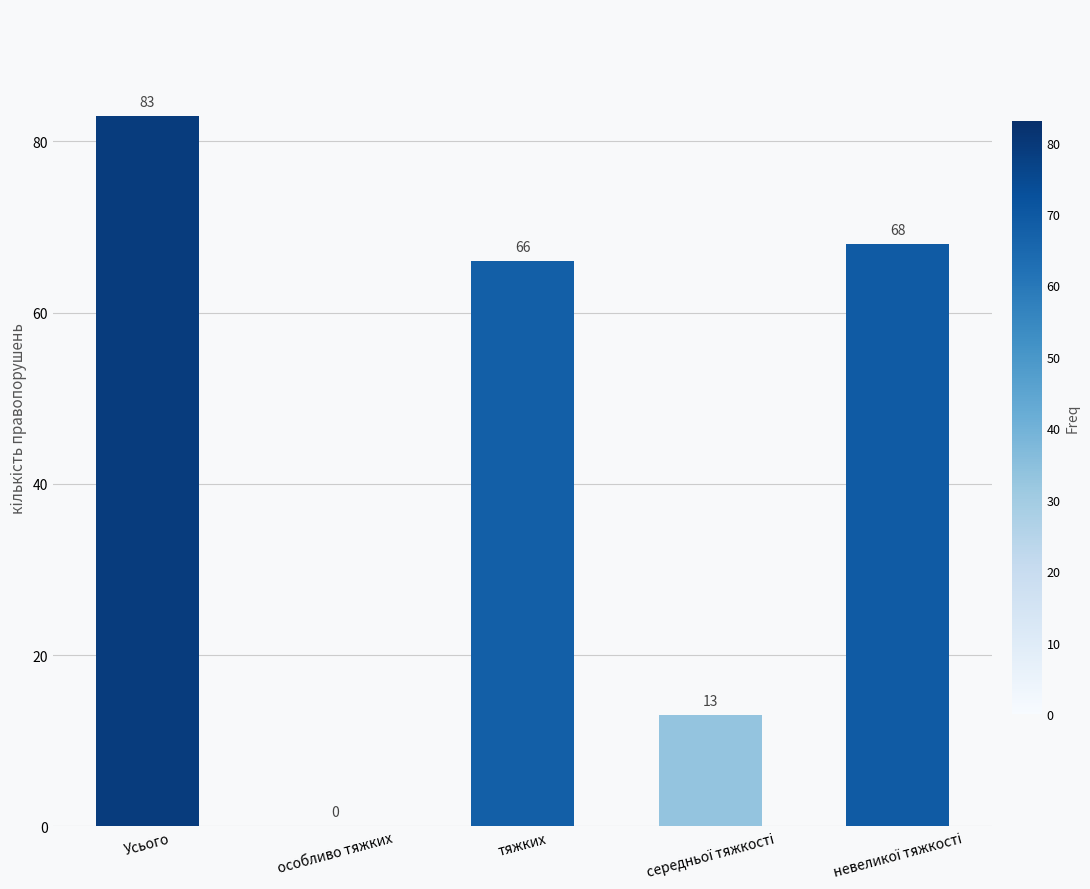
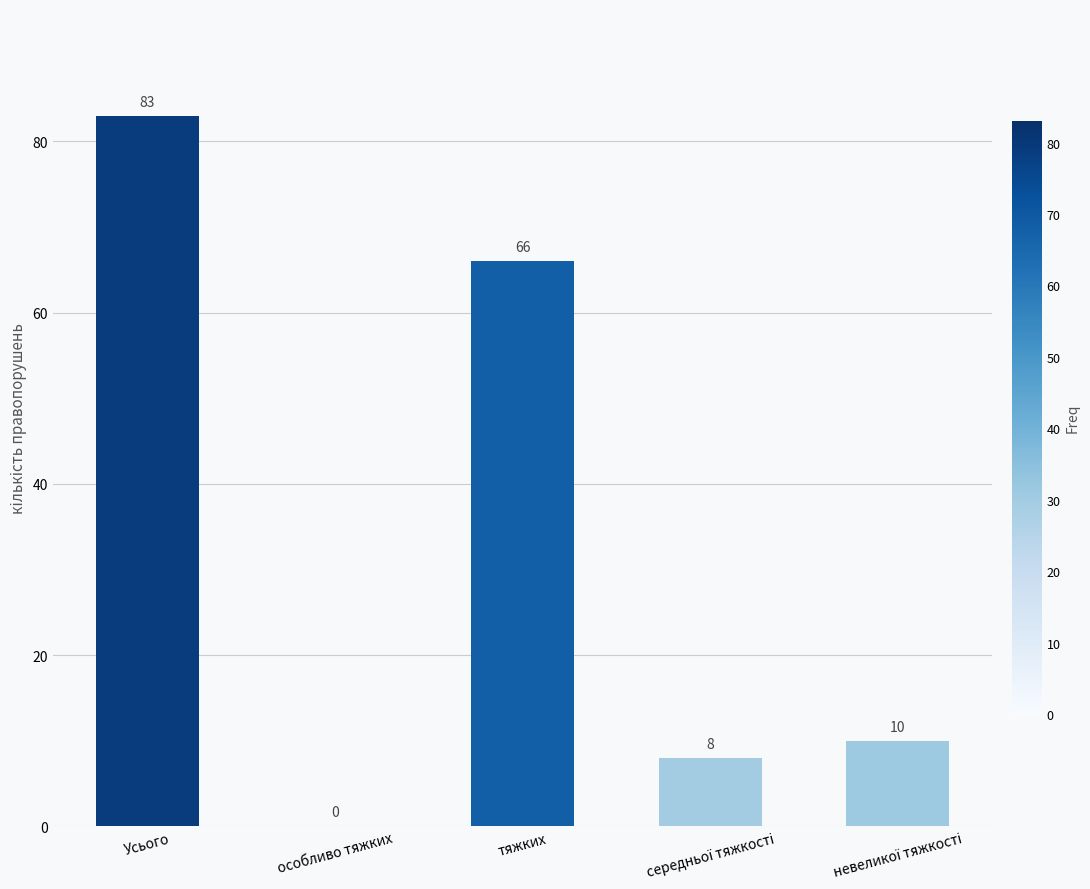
  {
    "Усього": 83,
    "особливо тяжких": 0,
    "тяжких": 66,
-   "середньої тяжкості": 13,
-   "невеликої тяжкості": 68
+   "середньої тяжкості": 8,
+   "невеликої тяжкості": 10
  }
